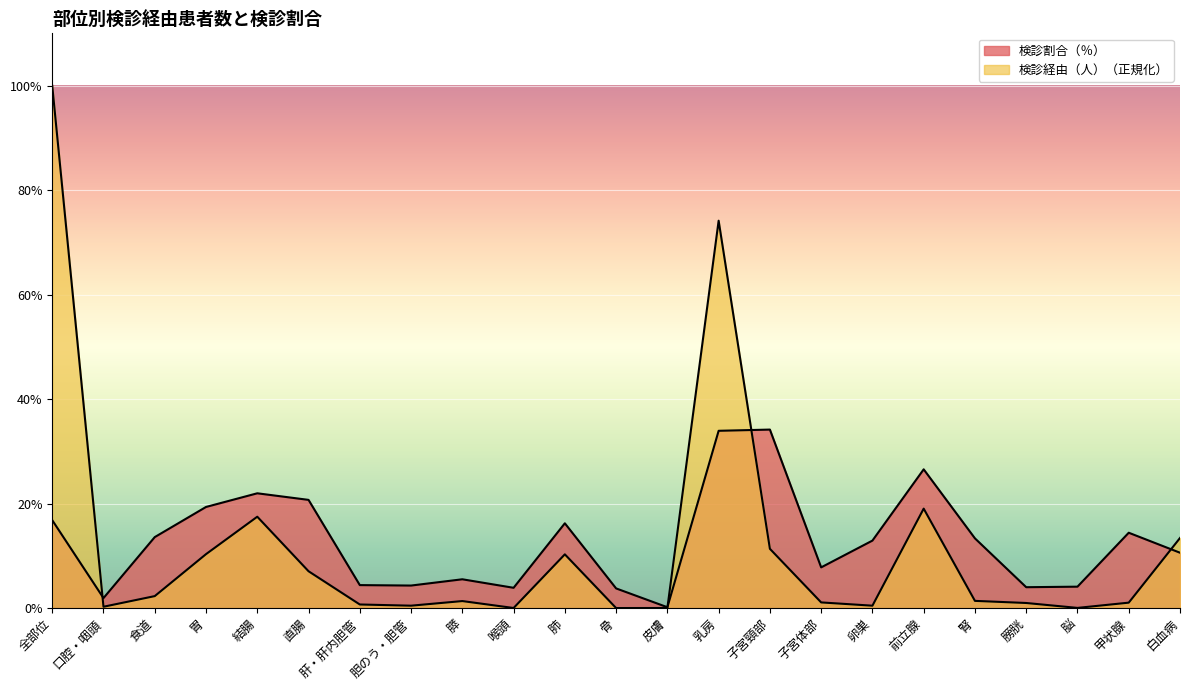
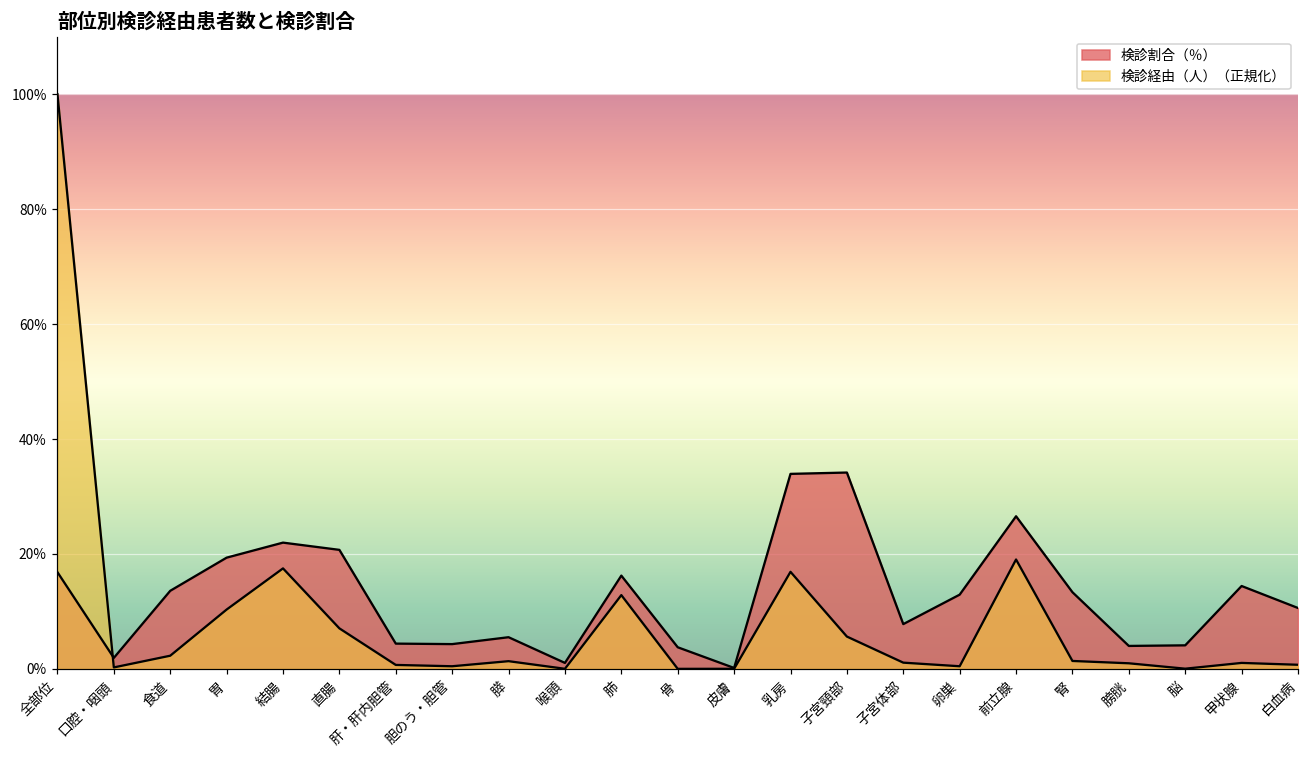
  {
    "検診割合（％）": {
      "全部位": "17%",
      "口腔・咽頭": "2%",
      "食道": "14%",
      "胃": "19%",
      "結腸": "22%",
      "直腸": "21%",
      "肝・肝内胆管": "4%",
      "胆のう・胆管": "4%",
      "膵": "6%",
-     "喉頭": "4%",
+     "喉頭": "1%",
      "肺": "16%",
      "骨": "4%",
      "乳房": "34%",
      "子宮頸部": "34%",
      "子宮体部": "8%",
      "卵巣": "13%",
      "前立腺": "27%",
      "腎": "13%",
      "膀胱": "4%",
      "脳": "4%",
      "甲状腺": "14%",
      "白血病": "11%"
    },
    "検診経由（人）（正規化）": {
      "全部位": "100%",
      "口腔・咽頭": "0%",
      "食道": "2%",
      "胃": "10%",
      "結腸": "17%",
      "直腸": "7%",
      "肝・肝内胆管": "1%",
      "胆のう・胆管": "0%",
      "膵": "1%",
      "喉頭": "0%",
-     "肺": "10%",
+     "肺": "13%",
      "骨": "0%",
-     "乳房": "74%",
-     "子宮頸部": "11%",
+     "乳房": "17%",
+     "子宮頸部": "6%",
      "子宮体部": "1%",
      "卵巣": "0%",
      "前立腺": "19%",
      "腎": "1%",
      "膀胱": "1%",
      "脳": "0%",
      "甲状腺": "1%",
-     "白血病": "13%"
+     "白血病": "1%"
    }
  }
